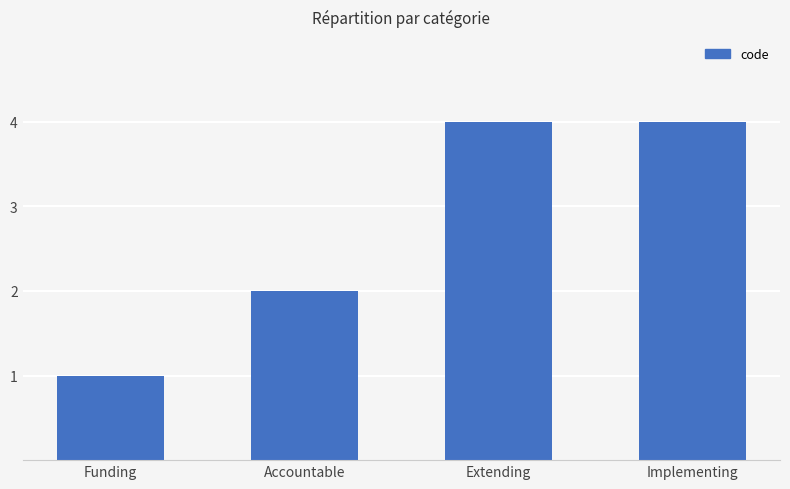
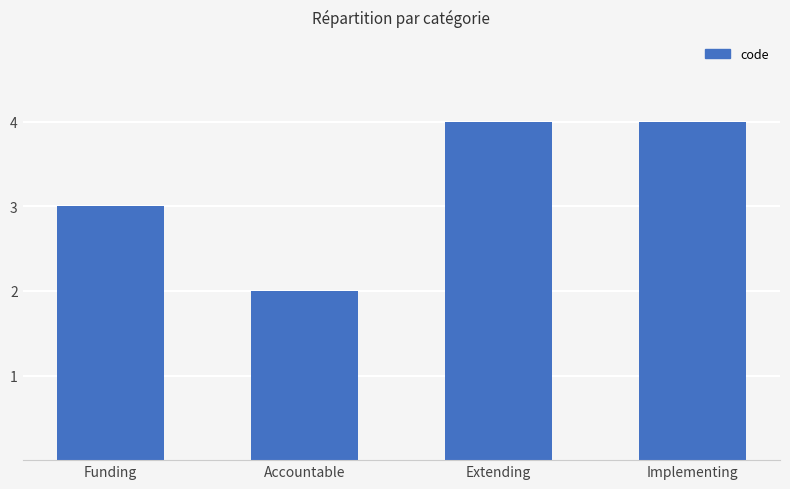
  {
-   "Funding": 1,
+   "Funding": 3,
    "Accountable": 2,
    "Extending": 4,
    "Implementing": 4
  }
